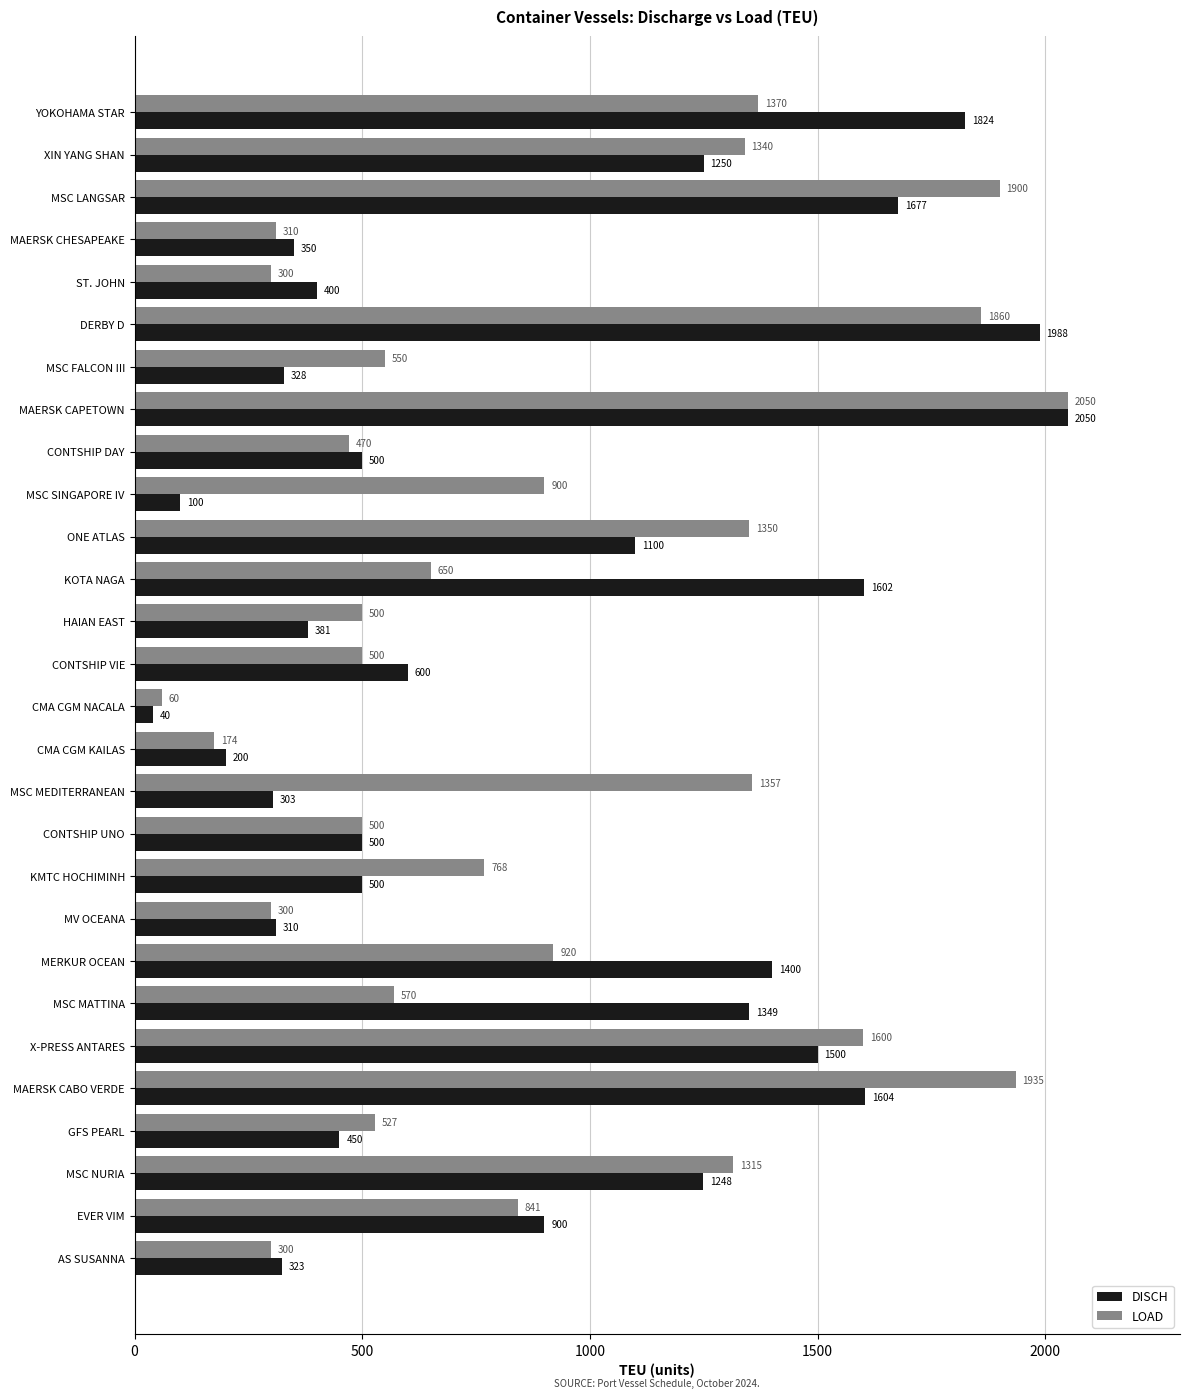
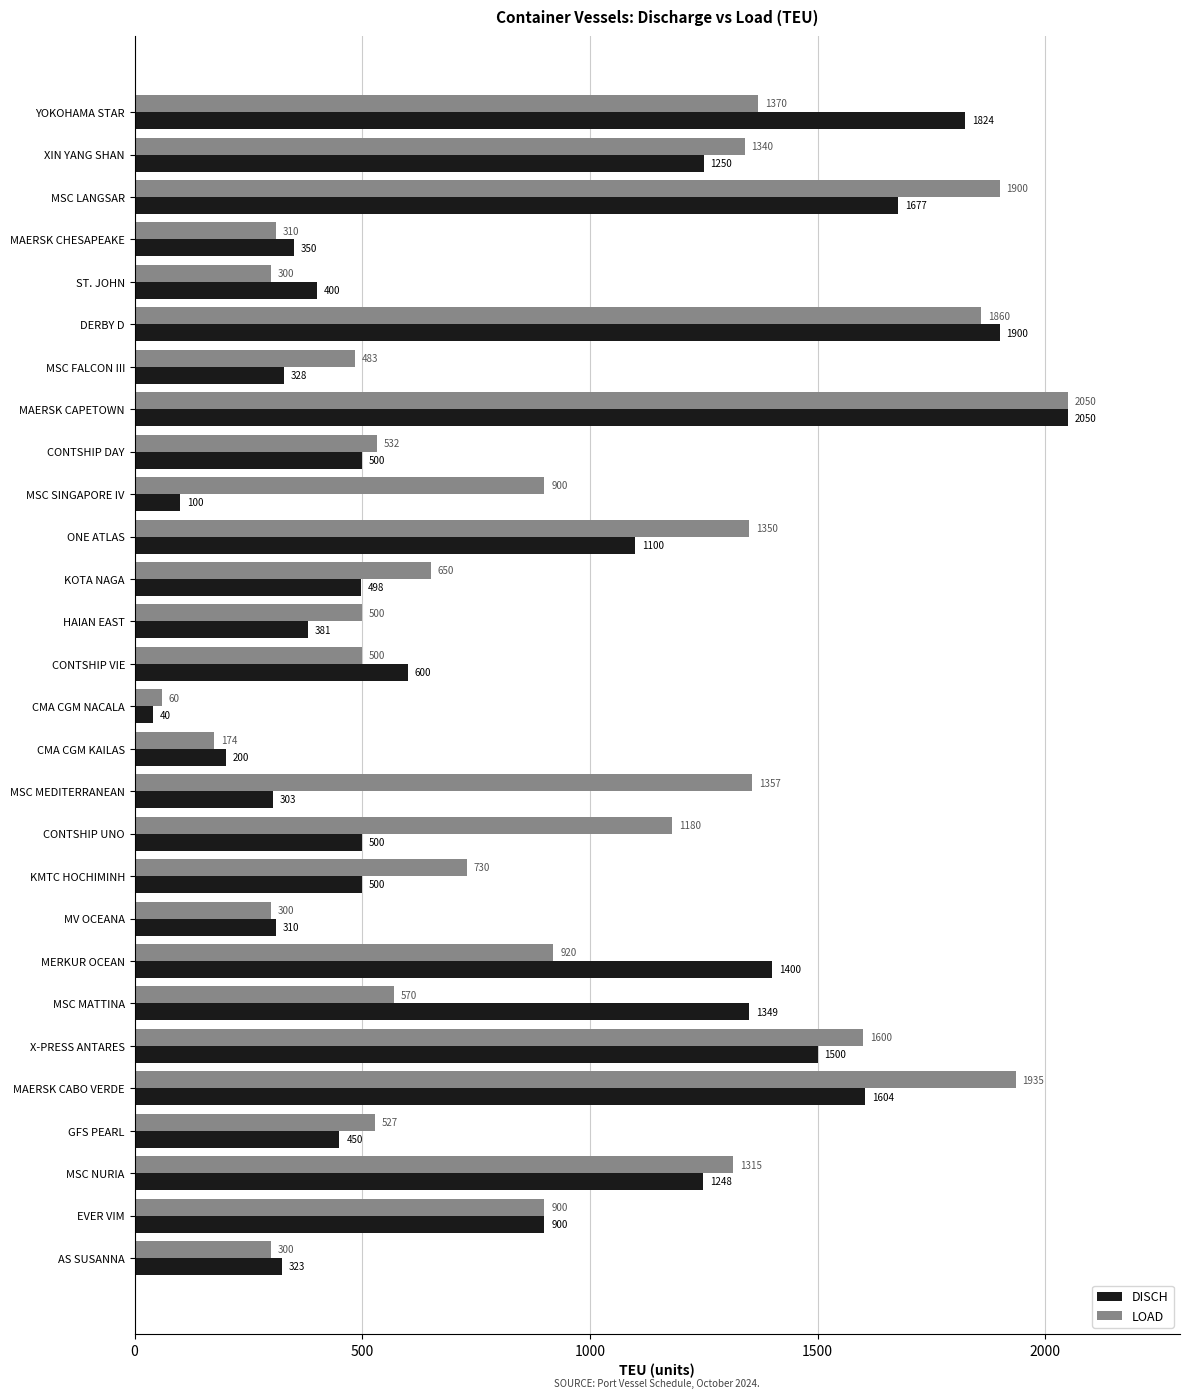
  {
    "DISCH": {
      "YOKOHAMA STAR": 1824,
      "XIN YANG SHAN": 1250,
      "MSC LANGSAR": 1677,
      "MAERSK CHESAPEAKE": 350,
      "ST. JOHN": 400,
-     "DERBY D": 1988,
+     "DERBY D": 1900,
      "MSC FALCON III": 328,
      "MAERSK CAPETOWN": 2050,
      "CONTSHIP DAY": 500,
      "MSC SINGAPORE IV": 100,
      "ONE ATLAS": 1100,
-     "KOTA NAGA": 1602,
+     "KOTA NAGA": 498,
      "HAIAN EAST": 381,
      "CONTSHIP VIE": 600,
      "CMA CGM NACALA": 40,
      "CMA CGM KAILAS": 200,
      "MSC MEDITERRANEAN": 303,
      "CONTSHIP UNO": 500,
      "KMTC HOCHIMINH": 500,
      "MV OCEANA": 310,
      "MERKUR OCEAN": 1400,
      "MSC MATTINA": 1349,
      "X-PRESS ANTARES": 1500,
      "MAERSK CABO VERDE": 1604,
      "GFS PEARL": 450,
      "MSC NURIA": 1248,
      "EVER VIM": 900,
      "AS SUSANNA": 323
    },
    "LOAD": {
      "YOKOHAMA STAR": 1370,
      "XIN YANG SHAN": 1340,
      "MSC LANGSAR": 1900,
      "MAERSK CHESAPEAKE": 310,
      "ST. JOHN": 300,
      "DERBY D": 1860,
-     "MSC FALCON III": 550,
+     "MSC FALCON III": 483,
      "MAERSK CAPETOWN": 2050,
-     "CONTSHIP DAY": 470,
+     "CONTSHIP DAY": 532,
      "MSC SINGAPORE IV": 900,
      "ONE ATLAS": 1350,
      "KOTA NAGA": 650,
      "HAIAN EAST": 500,
      "CONTSHIP VIE": 500,
      "CMA CGM NACALA": 60,
      "CMA CGM KAILAS": 174,
      "MSC MEDITERRANEAN": 1357,
-     "CONTSHIP UNO": 500,
-     "KMTC HOCHIMINH": 768,
+     "CONTSHIP UNO": 1180,
+     "KMTC HOCHIMINH": 730,
      "MV OCEANA": 300,
      "MERKUR OCEAN": 920,
      "MSC MATTINA": 570,
      "X-PRESS ANTARES": 1600,
      "MAERSK CABO VERDE": 1935,
      "GFS PEARL": 527,
      "MSC NURIA": 1315,
-     "EVER VIM": 841,
+     "EVER VIM": 900,
      "AS SUSANNA": 300
    }
  }
